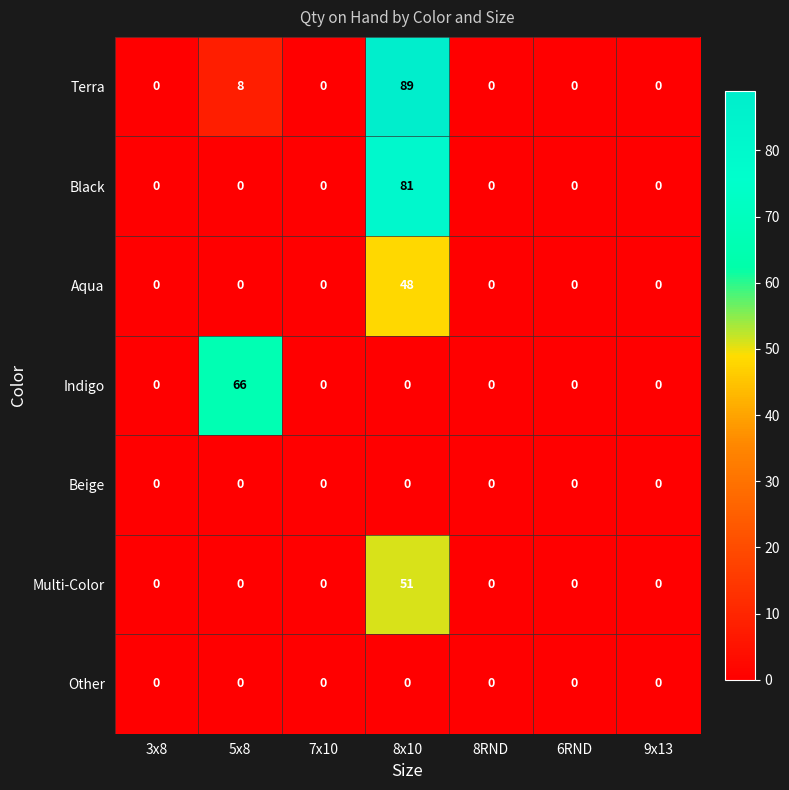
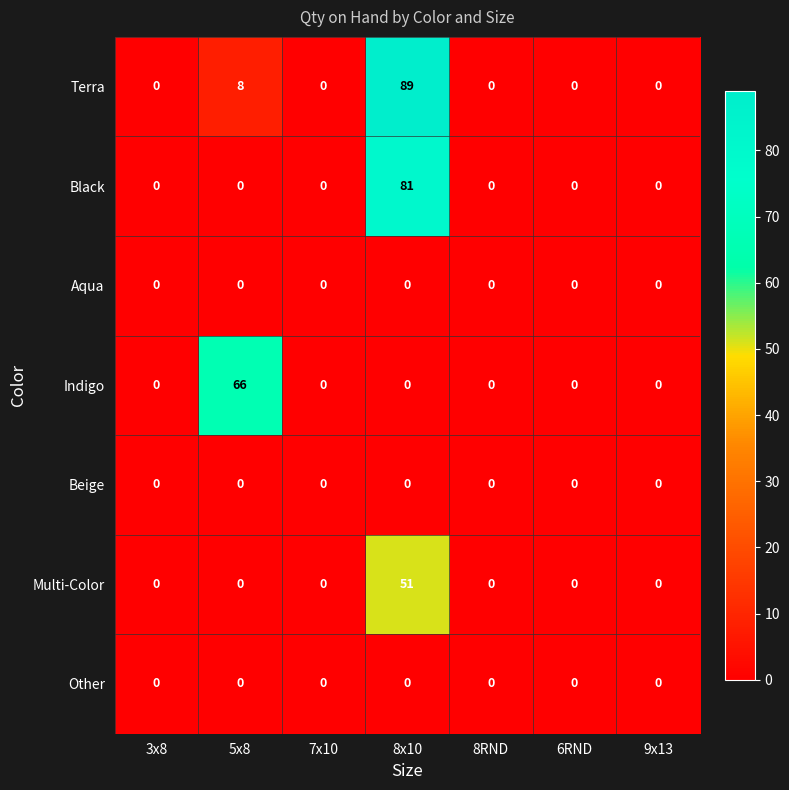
  {
    "Terra": {
      "3x8": 0,
      "5x8": 8,
      "7x10": 0,
      "8x10": 89,
      "8RND": 0,
      "6RND": 0,
      "9x13": 0
    },
    "Black": {
      "3x8": 0,
      "5x8": 0,
      "7x10": 0,
      "8x10": 81,
      "8RND": 0,
      "6RND": 0,
      "9x13": 0
    },
    "Aqua": {
      "3x8": 0,
      "5x8": 0,
      "7x10": 0,
-     "8x10": 48,
+     "8x10": 0,
      "8RND": 0,
      "6RND": 0,
      "9x13": 0
    },
    "Indigo": {
      "3x8": 0,
      "5x8": 66,
      "7x10": 0,
      "8x10": 0,
      "8RND": 0,
      "6RND": 0,
      "9x13": 0
    },
    "Beige": {
      "3x8": 0,
      "5x8": 0,
      "7x10": 0,
      "8x10": 0,
      "8RND": 0,
      "6RND": 0,
      "9x13": 0
    },
    "Multi-Color": {
      "3x8": 0,
      "5x8": 0,
      "7x10": 0,
      "8x10": 51,
      "8RND": 0,
      "6RND": 0,
      "9x13": 0
    },
    "Other": {
      "3x8": 0,
      "5x8": 0,
      "7x10": 0,
      "8x10": 0,
      "8RND": 0,
      "6RND": 0,
      "9x13": 0
    }
  }
